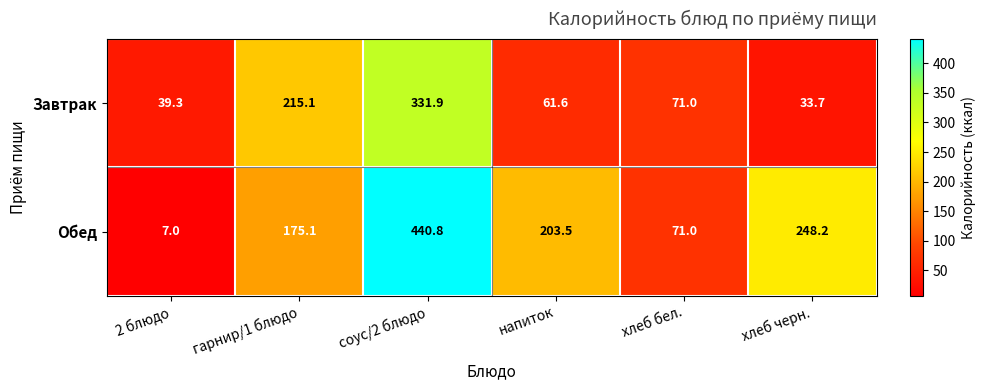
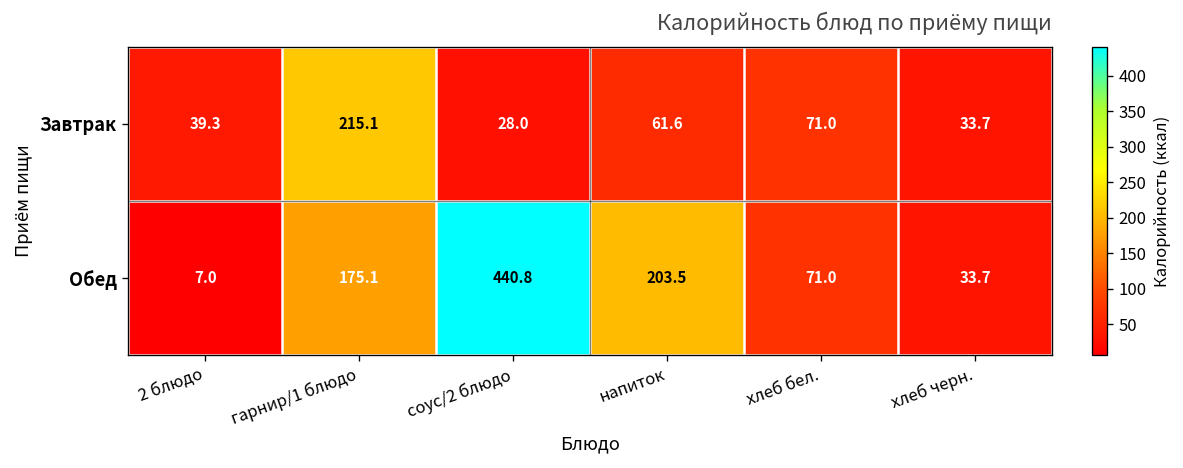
  {
    "Завтрак": {
      "2 блюдо": 39.3,
      "гарнир/1 блюдо": 215.1,
-     "соус/2 блюдо": 331.9,
+     "соус/2 блюдо": 28.0,
      "напиток": 61.6,
      "хлеб бел.": 71.0,
      "хлеб черн.": 33.7
    },
    "Обед": {
      "2 блюдо": 7.0,
      "гарнир/1 блюдо": 175.1,
      "соус/2 блюдо": 440.8,
      "напиток": 203.5,
      "хлеб бел.": 71.0,
-     "хлеб черн.": 248.2
+     "хлеб черн.": 33.7
    }
  }
